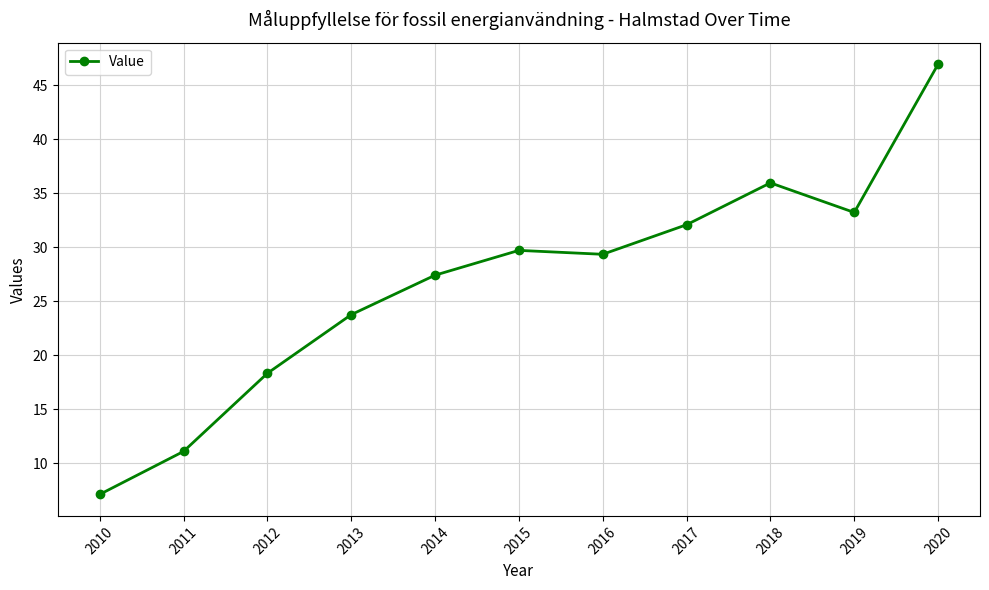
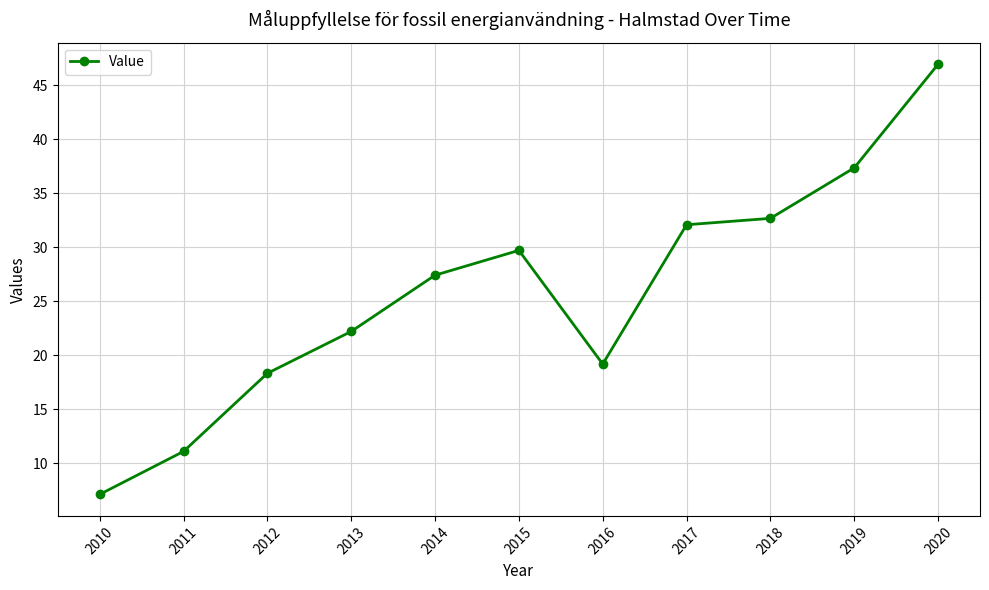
  {
    "2010": 7.1,
    "2011": 11.1,
    "2012": 18.3,
-   "2013": 23.7,
+   "2013": 22.2,
    "2014": 27.4,
    "2015": 29.7,
-   "2016": 29.3,
+   "2016": 19.2,
    "2017": 32.1,
-   "2018": 36.0,
-   "2019": 33.2,
+   "2018": 32.7,
+   "2019": 37.3,
    "2020": 46.9
  }
